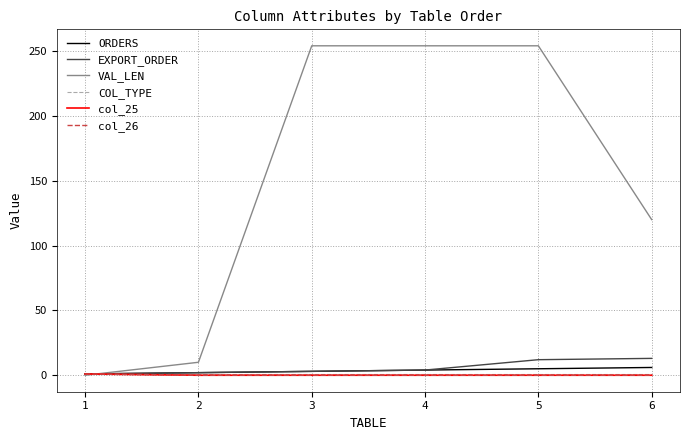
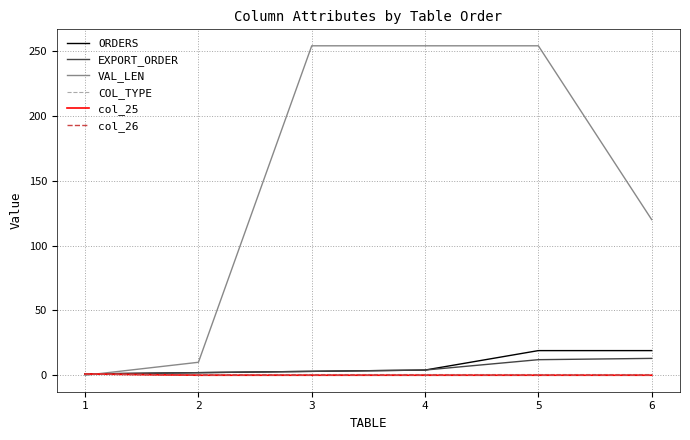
  {
    "ORDERS": {
-     "5": 5,
-     "6": 6
+     "5": 19,
+     "6": 19
    },
    "EXPORT_ORDER": {
      "5": 12,
      "6": 13
    }
  }
